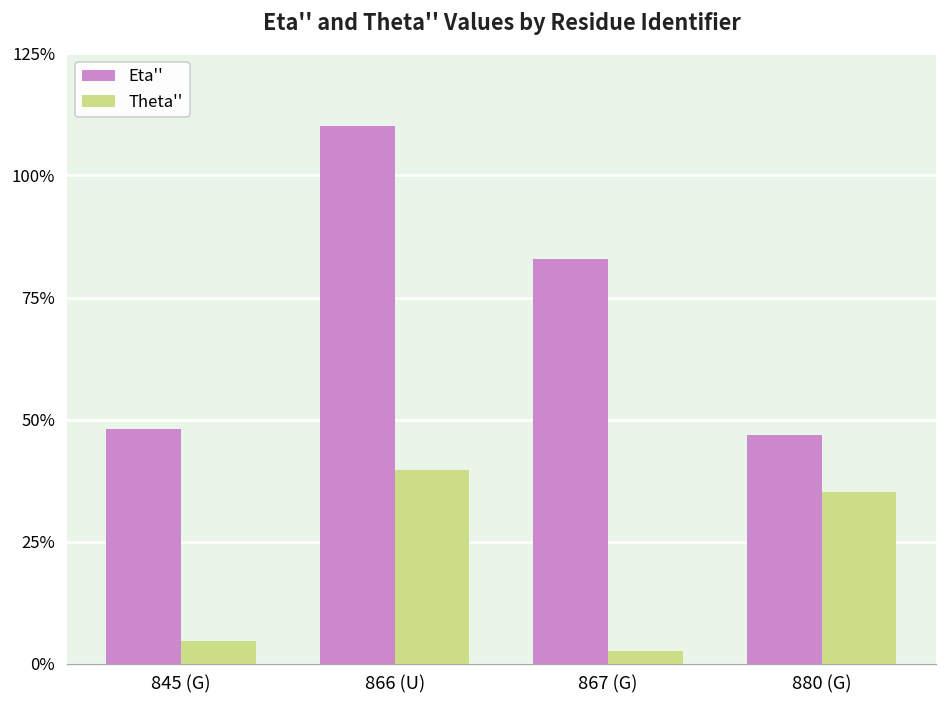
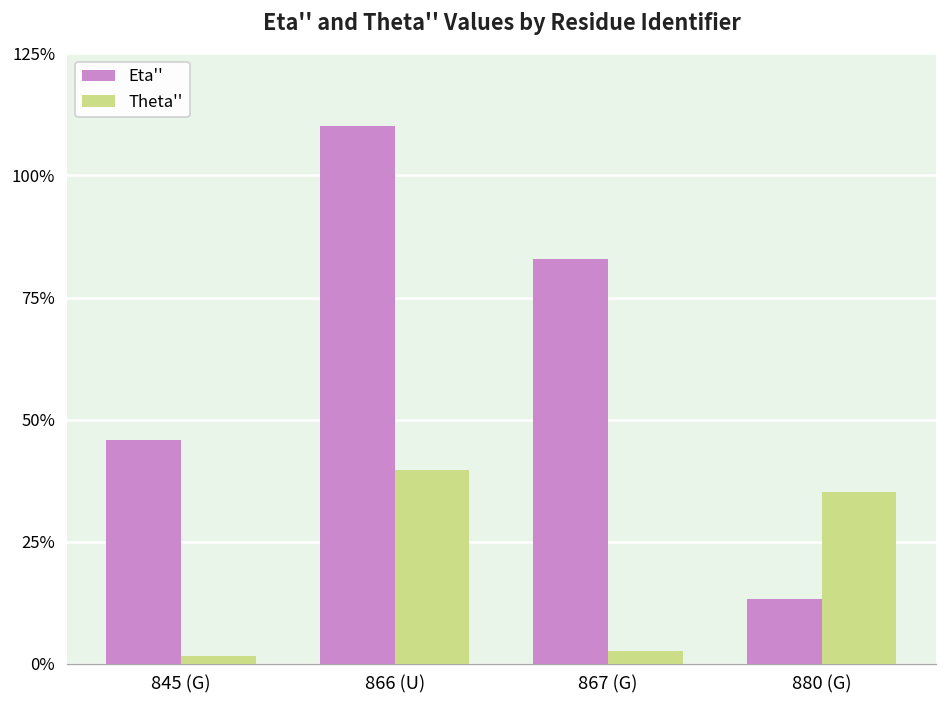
  {
    "Eta''": {
-     "845 (G)": "48%",
+     "845 (G)": "46%",
      "866 (U)": "110%",
      "867 (G)": "83%",
-     "880 (G)": "47%"
+     "880 (G)": "13%"
    },
    "Theta''": {
-     "845 (G)": "5%",
+     "845 (G)": "2%",
      "866 (U)": "40%",
      "867 (G)": "3%",
      "880 (G)": "35%"
    }
  }
